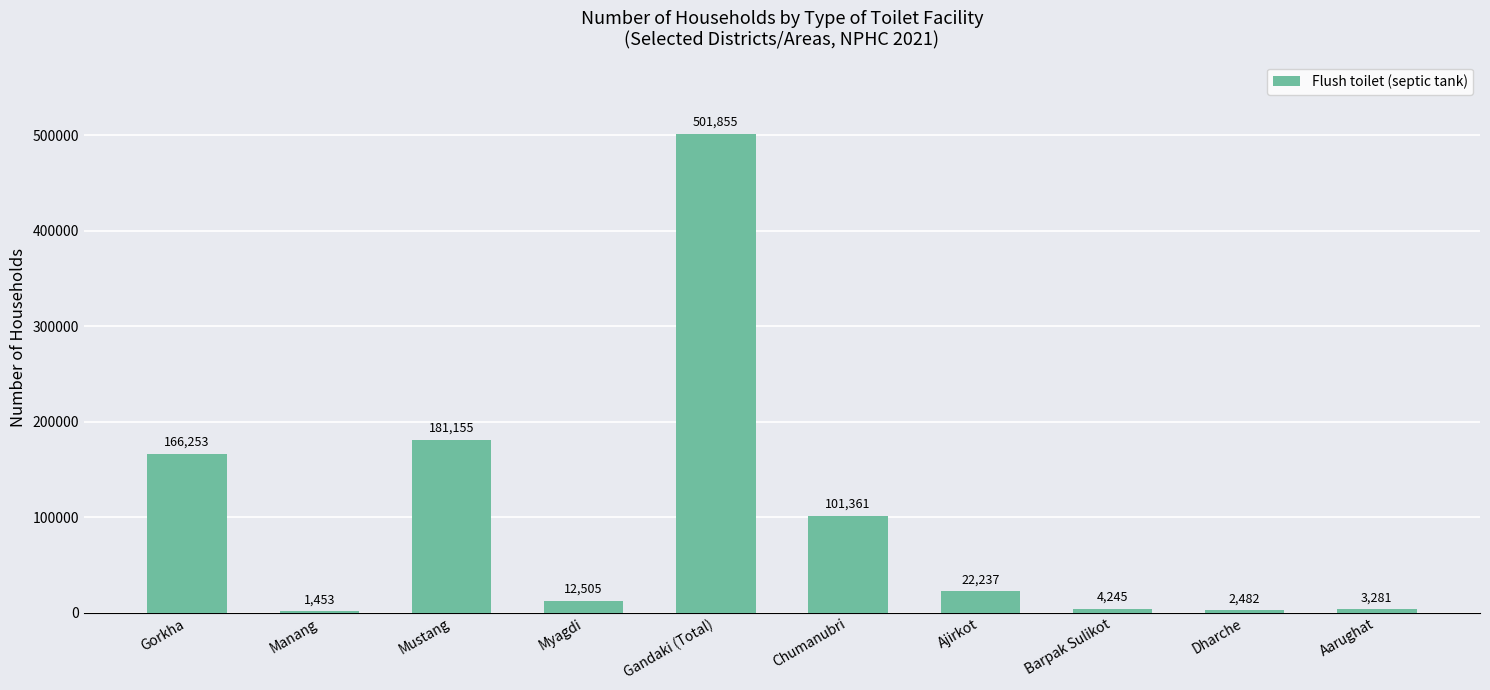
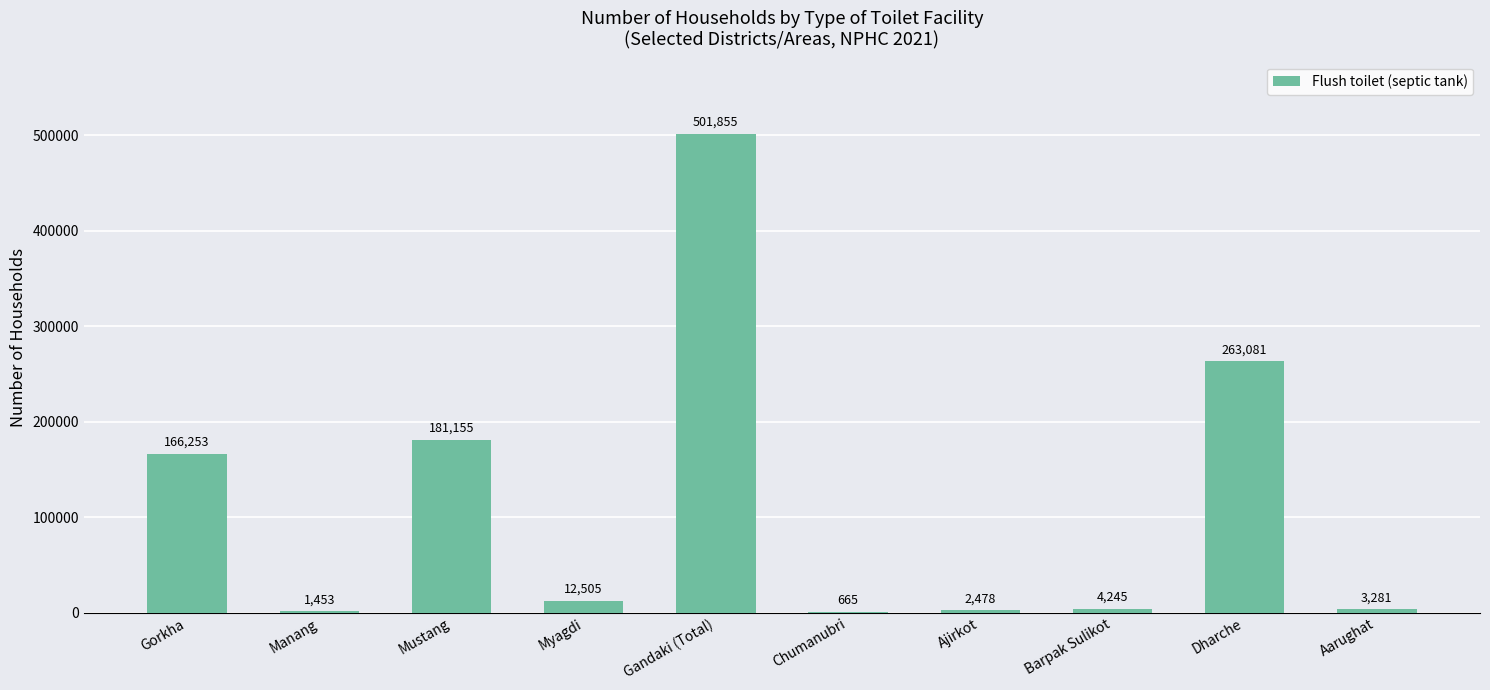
  {
    "Gorkha": "166,253",
    "Manang": "1,453",
    "Mustang": "181,155",
    "Myagdi": "12,505",
    "Gandaki (Total)": "501,855",
-   "Chumanubri": "101,361",
-   "Ajirkot": "22,237",
+   "Chumanubri": "665",
+   "Ajirkot": "2,478",
    "Barpak Sulikot": "4,245",
-   "Dharche": "2,482",
+   "Dharche": "263,081",
    "Aarughat": "3,281"
  }
